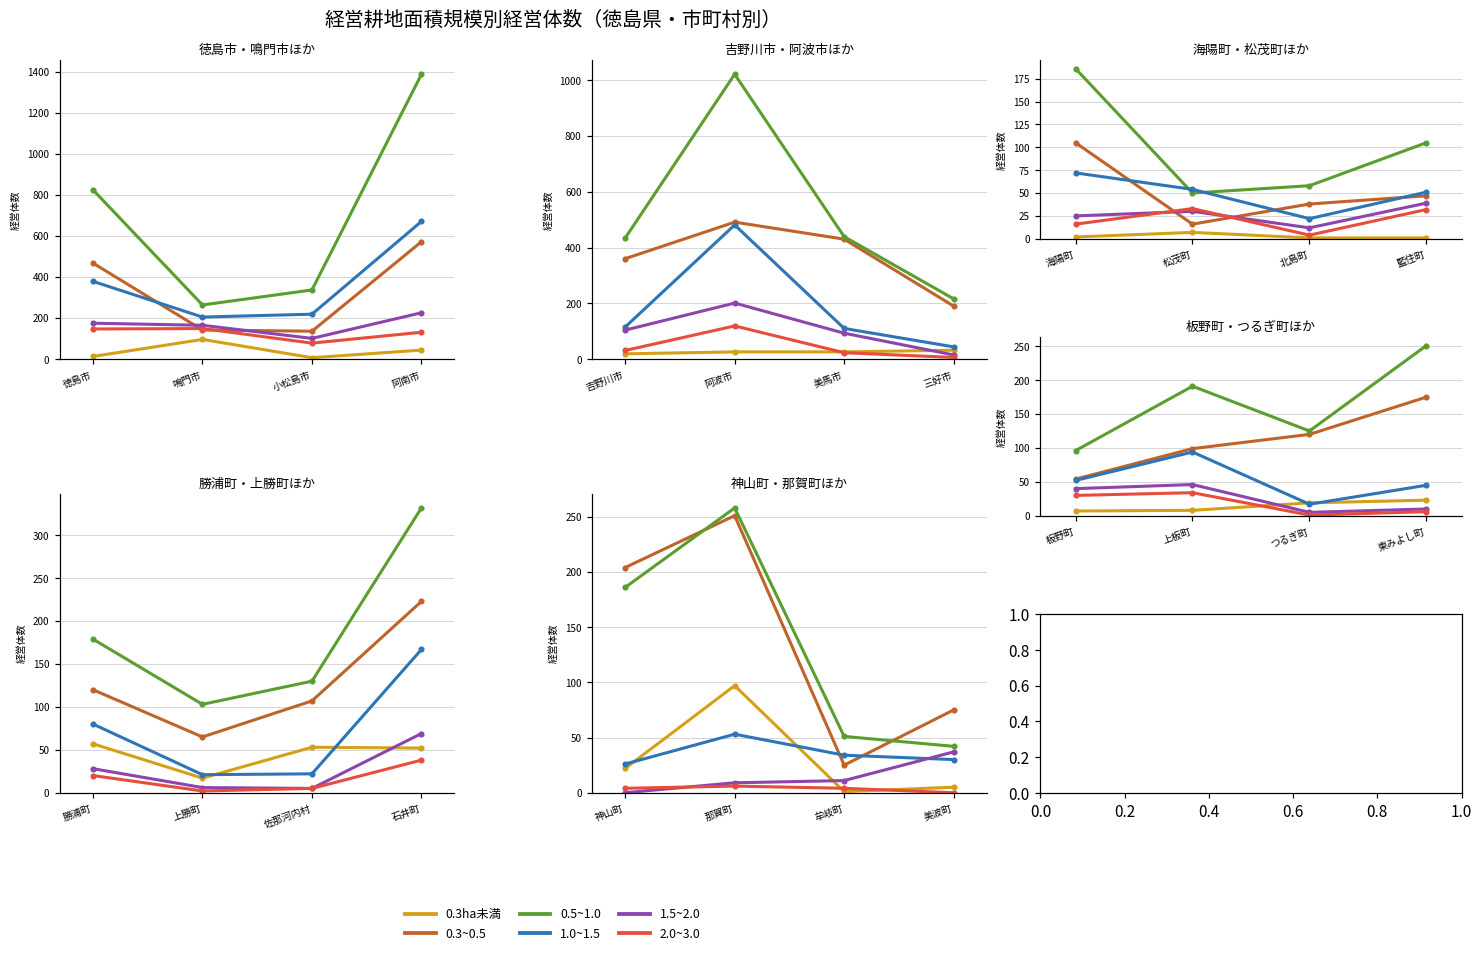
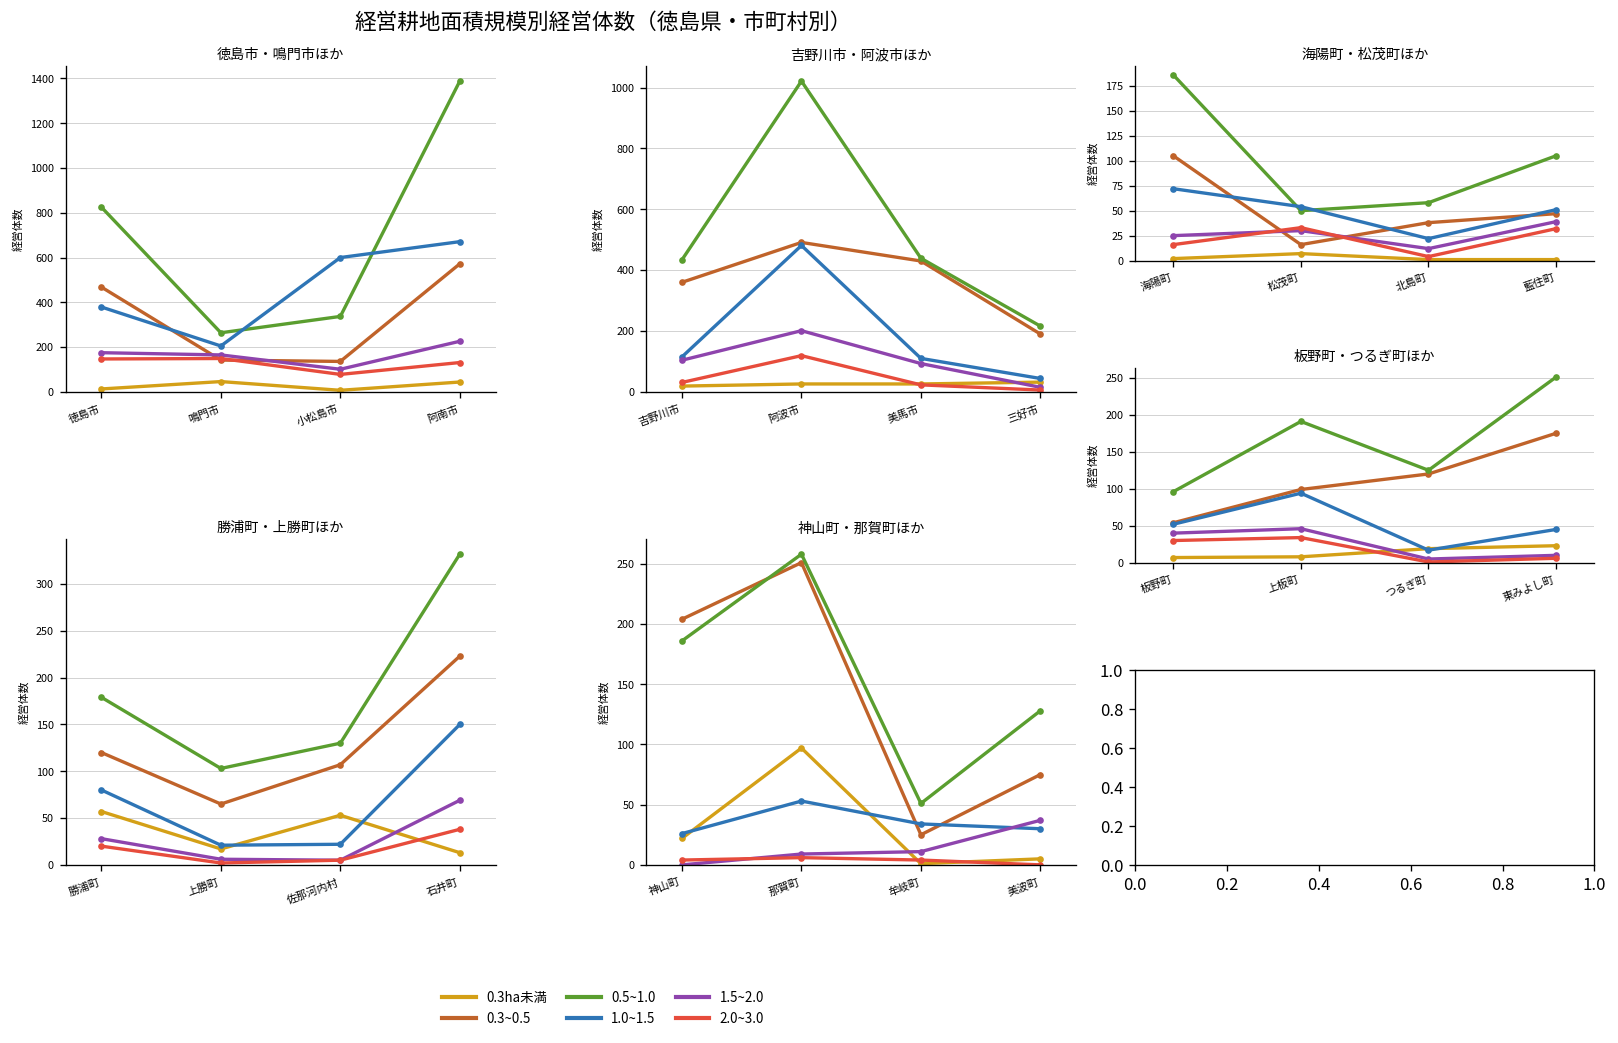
  {
    "徳島市・鳴門市ほか": {
      "0.3ha未満": {
        "徳島市": 10,
-       "鳴門市": 100,
+       "鳴門市": 50,
        "小松島市": 10,
        "阿南市": 40
      },
      "0.5~1.0": {
        "徳島市": 830,
        "鳴門市": 260,
        "小松島市": 340,
        "阿南市": 1390
      },
      "1.0~1.5": {
        "徳島市": 380,
        "鳴門市": 210,
-       "小松島市": 220,
+       "小松島市": 600,
        "阿南市": 670
      },
      "1.5~2.0": {
        "徳島市": 180,
        "鳴門市": 170,
        "小松島市": 100,
        "阿南市": 230
      }
    },
    "吉野川市・阿波市ほか": {
      "0.3ha未満": {
        "吉野川市": 20,
        "阿波市": 30,
        "三好市": 30
      },
      "0.5~1.0": {
        "吉野川市": 430,
        "阿波市": 1020,
        "三好市": 220
      },
      "1.0~1.5": {
        "吉野川市": 120,
        "美馬市": 110,
        "三好市": 40
      },
      "1.5~2.0": {
        "吉野川市": 100,
        "阿波市": 200,
        "美馬市": 90
      }
    },
    "勝浦町・上勝町ほか": {
      "0.3ha未満": {
        "勝浦町": 60,
        "上勝町": 20,
        "佐那河内村": 50,
-       "石井町": 50
+       "石井町": 10
      },
      "0.5~1.0": {
        "勝浦町": 180,
        "上勝町": 100,
        "佐那河内村": 130,
        "石井町": 330
      },
      "1.0~1.5": {
        "勝浦町": 80,
        "上勝町": 20,
        "佐那河内村": 20,
-       "石井町": 170
+       "石井町": 150
      },
      "1.5~2.0": {
        "勝浦町": 30,
        "上勝町": 10,
        "石井町": 70
      }
    },
    "神山町・那賀町ほか": {
      "0.3ha未満": {
        "神山町": 22,
        "那賀町": 97,
        "牟岐町": 1,
        "美波町": 5
      },
      "0.5~1.0": {
        "神山町": 186,
        "那賀町": 258,
        "牟岐町": 51,
-       "美波町": 42
+       "美波町": 128
      },
      "1.0~1.5": {
        "神山町": 26,
        "那賀町": 53,
        "牟岐町": 34,
        "美波町": 30
      },
      "1.5~2.0": {
        "神山町": 0,
        "那賀町": 9,
        "牟岐町": 11,
        "美波町": 37
      }
    },
    "海陽町・松茂町ほか": {
      "0.3ha未満": {
        "海陽町": 0,
        "松茂町": 10,
        "藍住町": 0
      },
      "0.5~1.0": {
        "海陽町": 190,
        "松茂町": 50,
        "北島町": 60,
        "藍住町": 110
      },
      "1.0~1.5": {
        "海陽町": 70,
        "松茂町": 50,
        "北島町": 20,
        "藍住町": 50
      },
      "1.5~2.0": {
        "海陽町": 30,
        "北島町": 10,
        "藍住町": 40
      }
    },
    "板野町・つるぎ町ほか": {
      "0.3ha未満": {
        "板野町": 10,
        "上板町": 10,
        "東みよし町": 20
      },
      "0.5~1.0": {
        "板野町": 100,
        "上板町": 190,
        "つるぎ町": 130,
        "東みよし町": 250
      },
      "1.0~1.5": {
        "上板町": 90,
        "東みよし町": 50
      },
      "1.5~2.0": {
        "板野町": 40,
        "上板町": 50
      }
    }
  }
